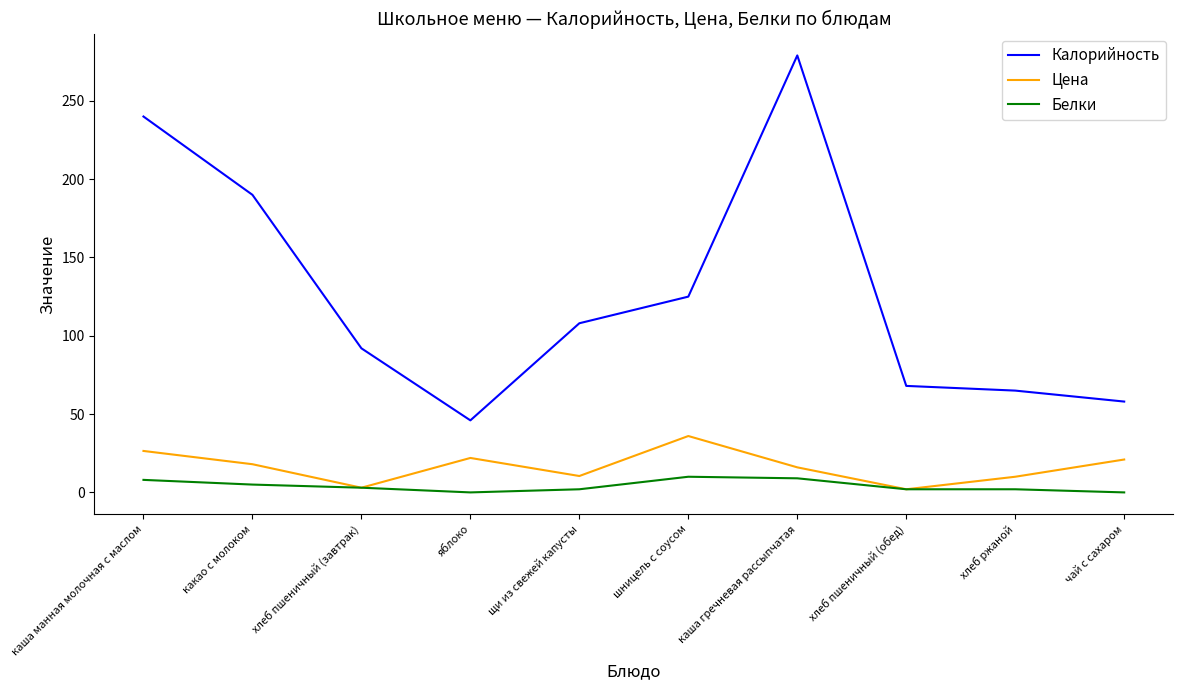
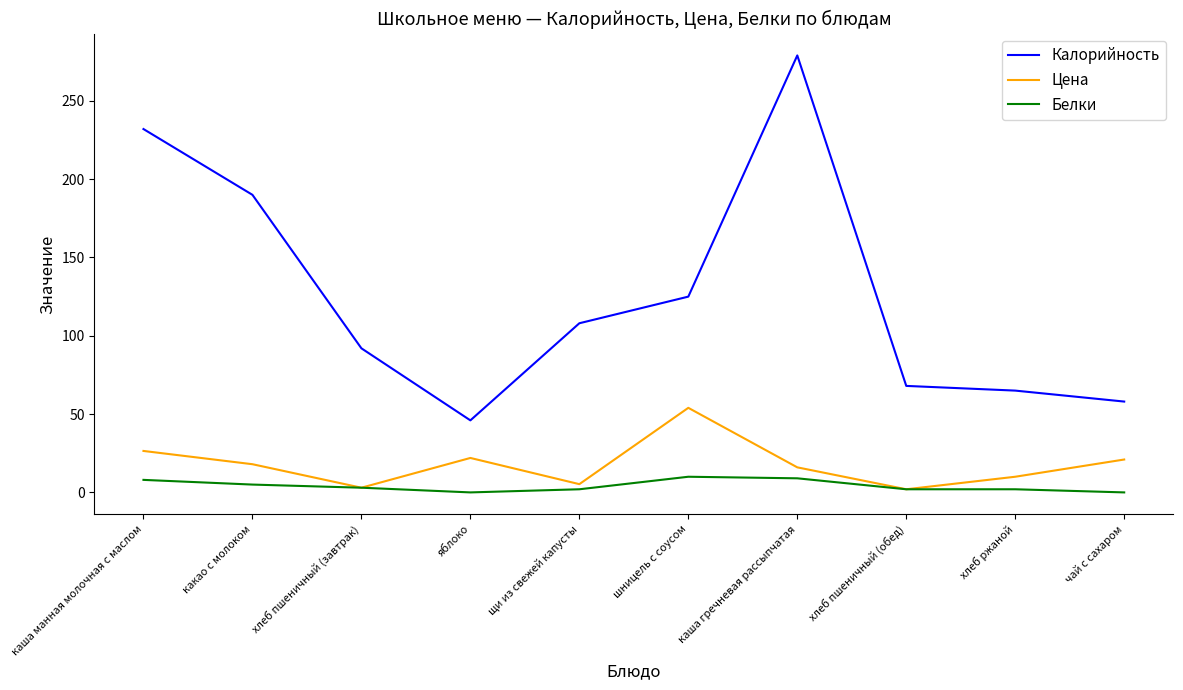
  {
    "Калорийность": {
-     "каша манная молочная с маслом": 240,
+     "каша манная молочная с маслом": 232,
      "какао с молоком": 190,
      "хлеб пшеничный (завтрак)": 92,
      "яблоко": 46,
      "щи из свежей капусты": 108,
      "шницель с соусом": 125,
      "каша гречневая рассыпчатая": 279,
      "хлеб пшеничный (обед)": 68,
      "хлеб ржаной": 65,
      "чай с сахаром": 58
    },
    "Цена": {
      "каша манная молочная с маслом": 26,
      "какао с молоком": 18,
      "яблоко": 22,
-     "щи из свежей капусты": 10,
-     "шницель с соусом": 36,
+     "щи из свежей капусты": 5,
+     "шницель с соусом": 54,
      "каша гречневая рассыпчатая": 16,
      "хлеб ржаной": 10,
      "чай с сахаром": 21
    },
    "Белки": {
      "каша манная молочная с маслом": 8,
      "какао с молоком": 5,
      "яблоко": 0,
      "щи из свежей капусты": 2,
      "шницель с соусом": 10,
      "каша гречневая рассыпчатая": 9,
      "хлеб ржаной": 2,
      "чай с сахаром": 0
    }
  }
